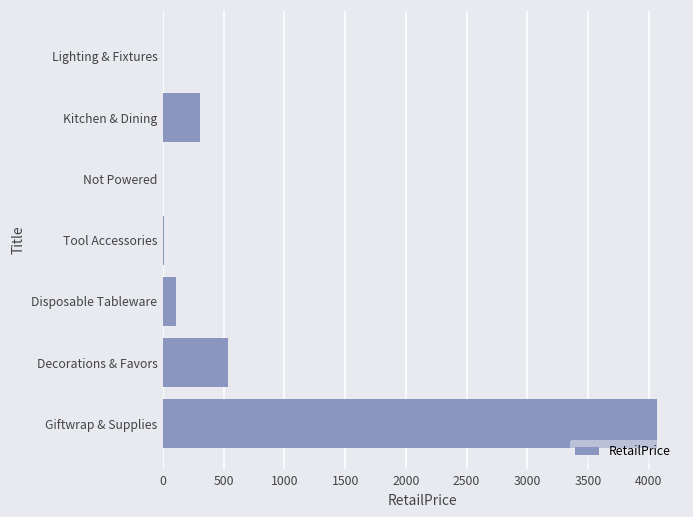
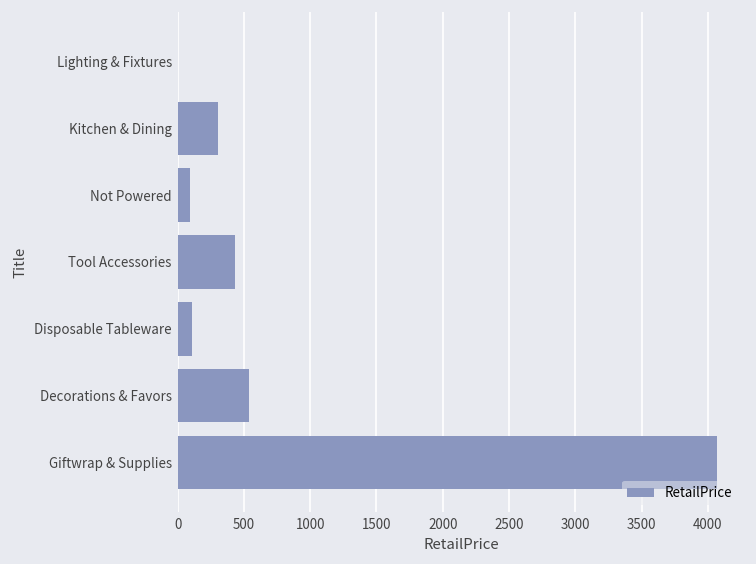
  {
    "Kitchen & Dining": 300,
-   "Not Powered": 0,
-   "Tool Accessories": 10,
+   "Not Powered": 100,
+   "Tool Accessories": 430,
    "Disposable Tableware": 110,
    "Decorations & Favors": 540,
    "Giftwrap & Supplies": 4070
  }
